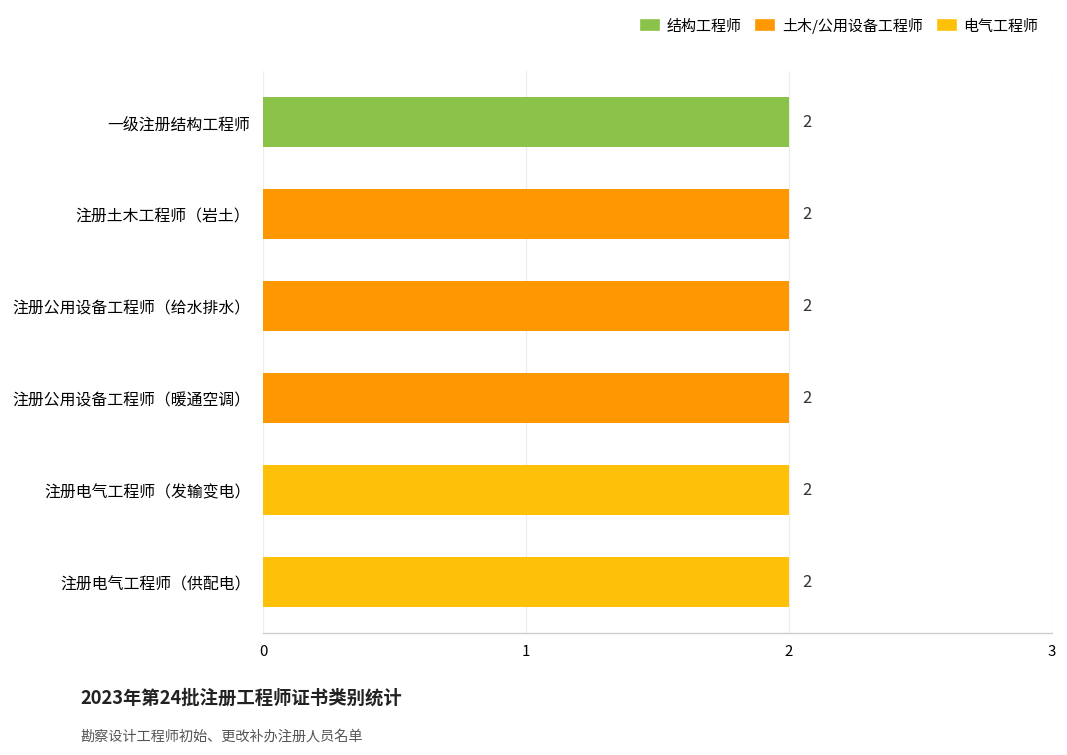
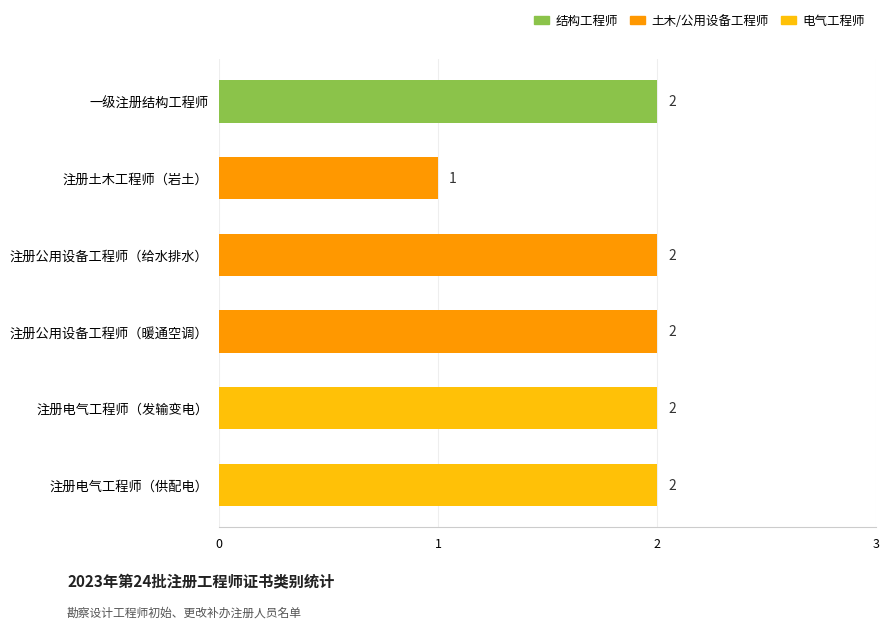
  {
    "一级注册结构工程师": 2,
-   "注册土木工程师（岩土）": 2,
+   "注册土木工程师（岩土）": 1,
    "注册公用设备工程师（给水排水）": 2,
    "注册公用设备工程师（暖通空调）": 2,
    "注册电气工程师（发输变电）": 2,
    "注册电气工程师（供配电）": 2
  }
